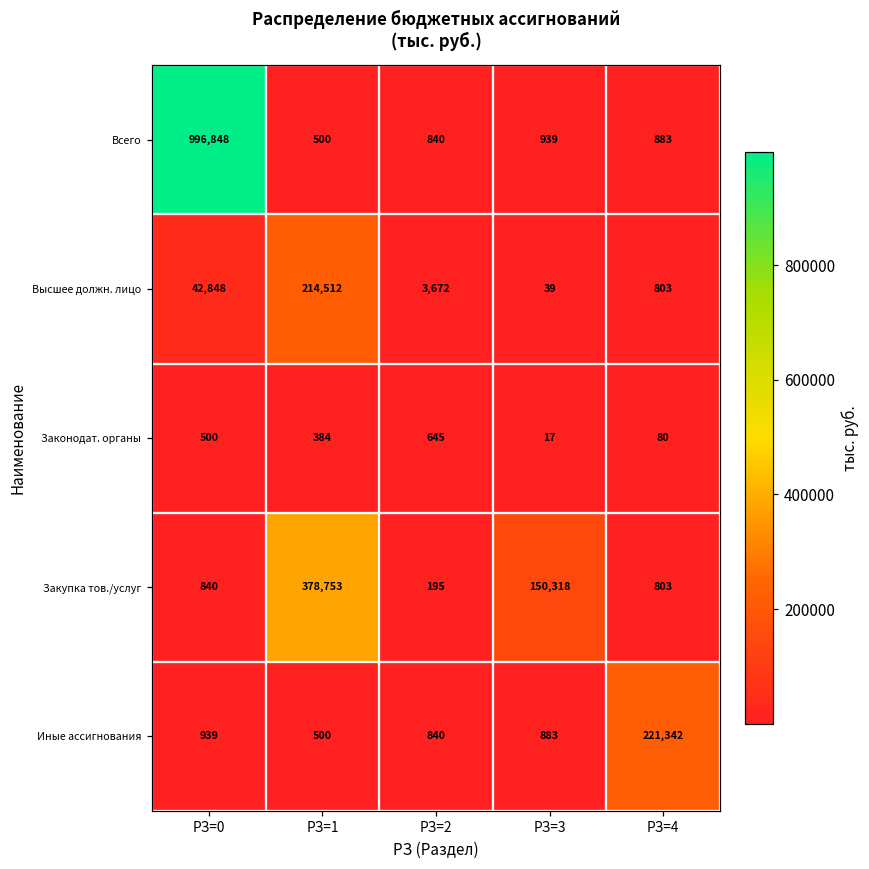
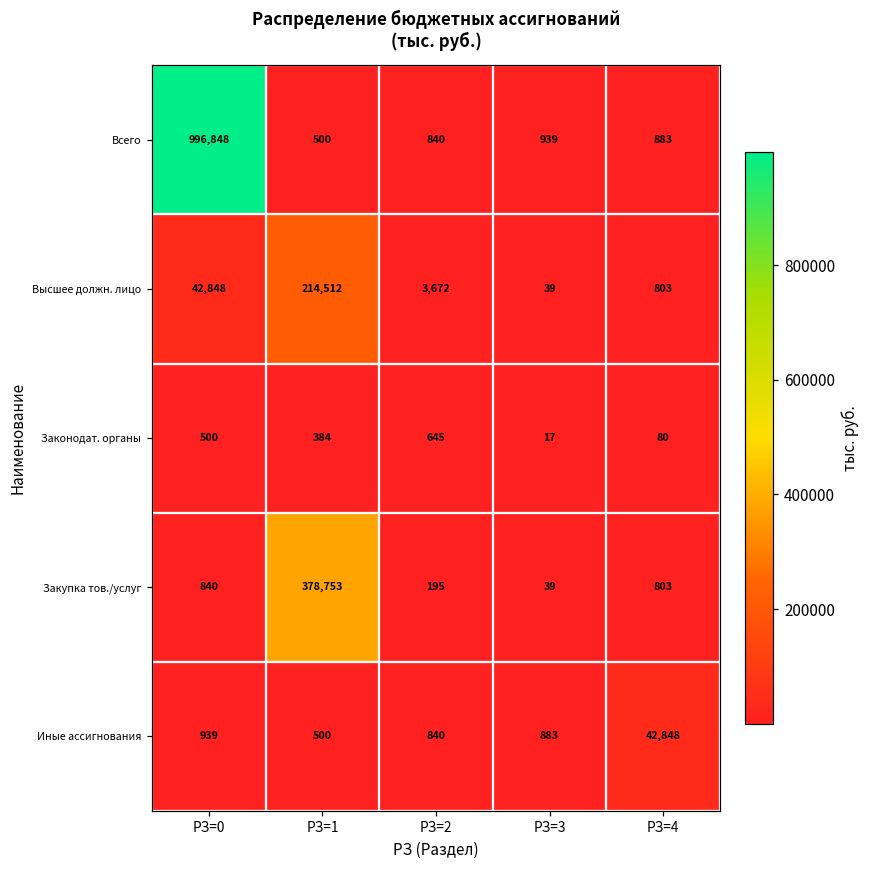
  {
    "Всего": {
      "РЗ=0": "996,848",
      "РЗ=1": "500",
      "РЗ=2": "840",
      "РЗ=3": "939",
      "РЗ=4": "883"
    },
    "Высшее должн. лицо": {
      "РЗ=0": "42,848",
      "РЗ=1": "214,512",
      "РЗ=2": "3,672",
      "РЗ=3": "39",
      "РЗ=4": "803"
    },
    "Законодат. органы": {
      "РЗ=0": "500",
      "РЗ=1": "384",
      "РЗ=2": "645",
      "РЗ=3": "17",
      "РЗ=4": "80"
    },
    "Закупка тов./услуг": {
      "РЗ=0": "840",
      "РЗ=1": "378,753",
      "РЗ=2": "195",
-     "РЗ=3": "150,318",
+     "РЗ=3": "39",
      "РЗ=4": "803"
    },
    "Иные ассигнования": {
      "РЗ=0": "939",
      "РЗ=1": "500",
      "РЗ=2": "840",
      "РЗ=3": "883",
-     "РЗ=4": "221,342"
+     "РЗ=4": "42,848"
    }
  }
